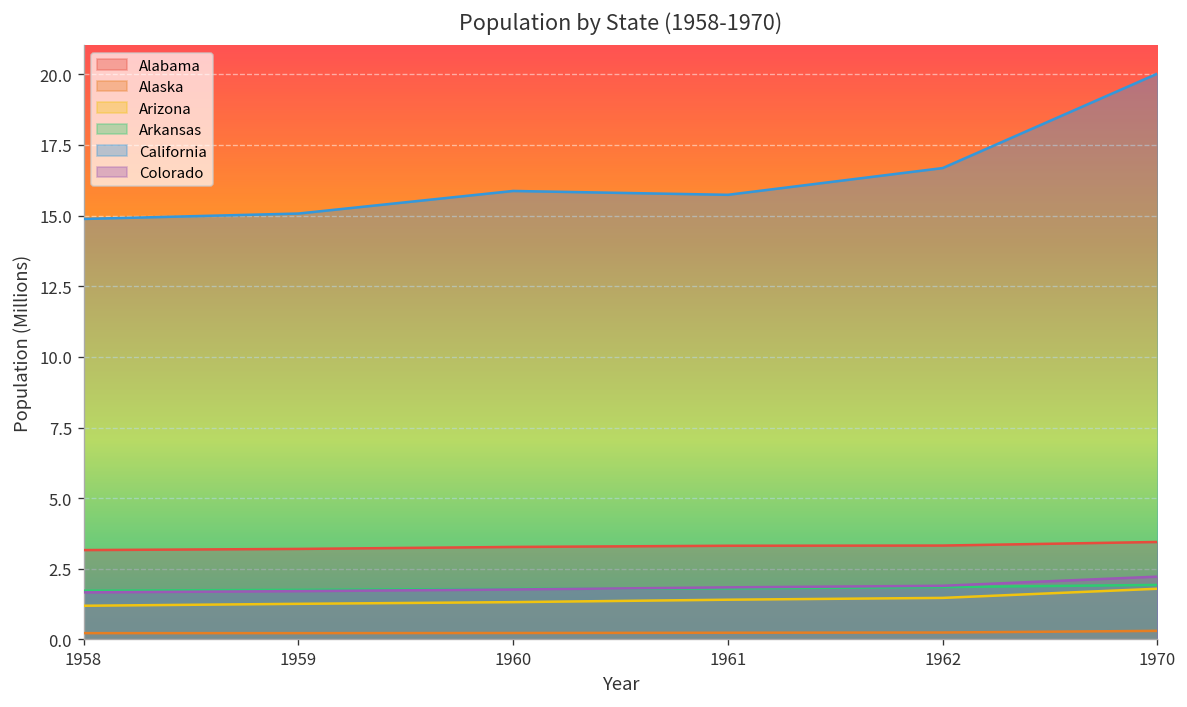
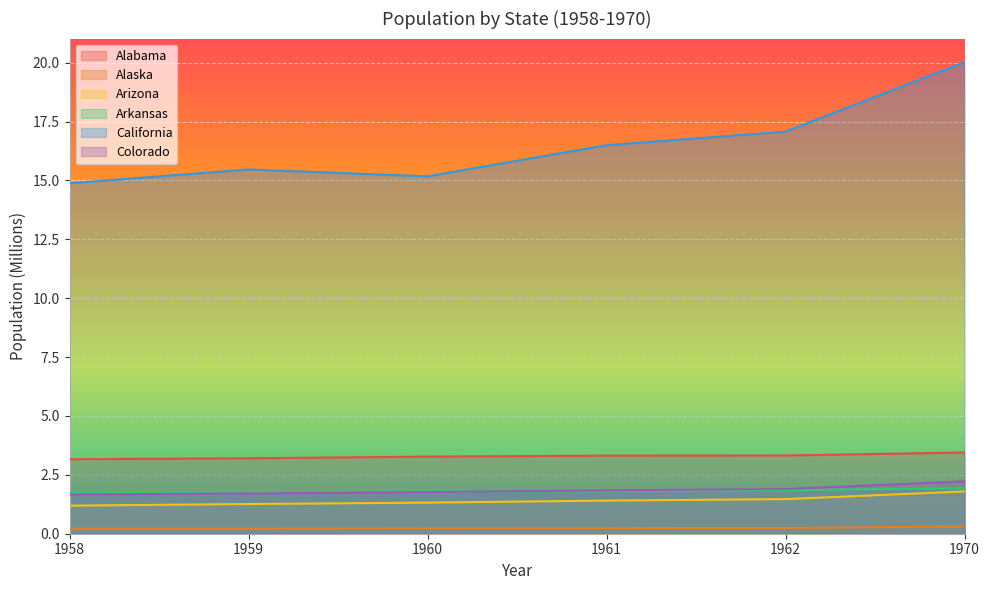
  {
    "Arkansas": {
      "1970": 1.9
    },
    "California": {
      "1958": 14.9,
-     "1959": 15.1,
-     "1960": 15.9,
-     "1961": 15.7,
-     "1962": 16.7,
+     "1959": 15.5,
+     "1960": 15.2,
+     "1961": 16.5,
+     "1962": 17.1,
      "1970": 20.0
    },
    "Colorado": {
      "1970": 2.2
    }
  }
